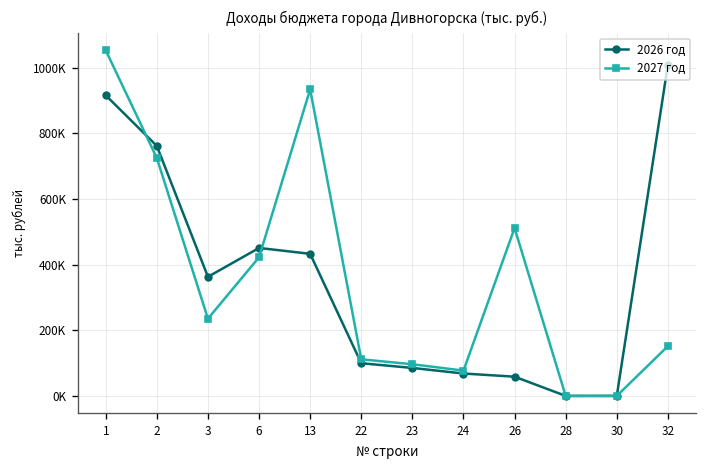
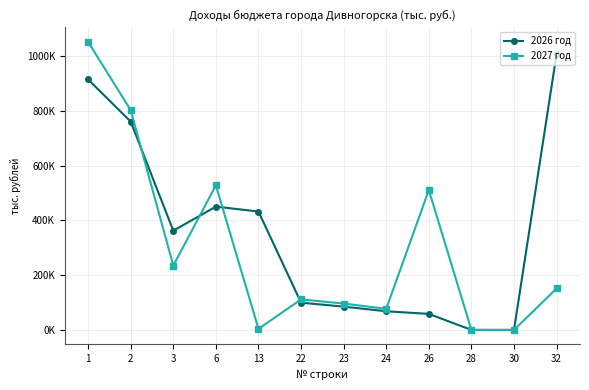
  {
    "2026 год": {
      "1": 920000,
      "2": 760000,
      "3": 360000,
      "6": 450000,
      "13": 430000,
      "22": 100000,
      "23": 90000,
      "26": 60000
    },
    "2027 год": {
      "1": 1050000,
-     "2": 720000,
+     "2": 800000,
      "3": 240000,
-     "6": 420000,
-     "13": 930000,
+     "6": 530000,
+     "13": 0,
      "22": 110000,
      "23": 100000,
      "26": 510000,
      "32": 150000
    }
  }
